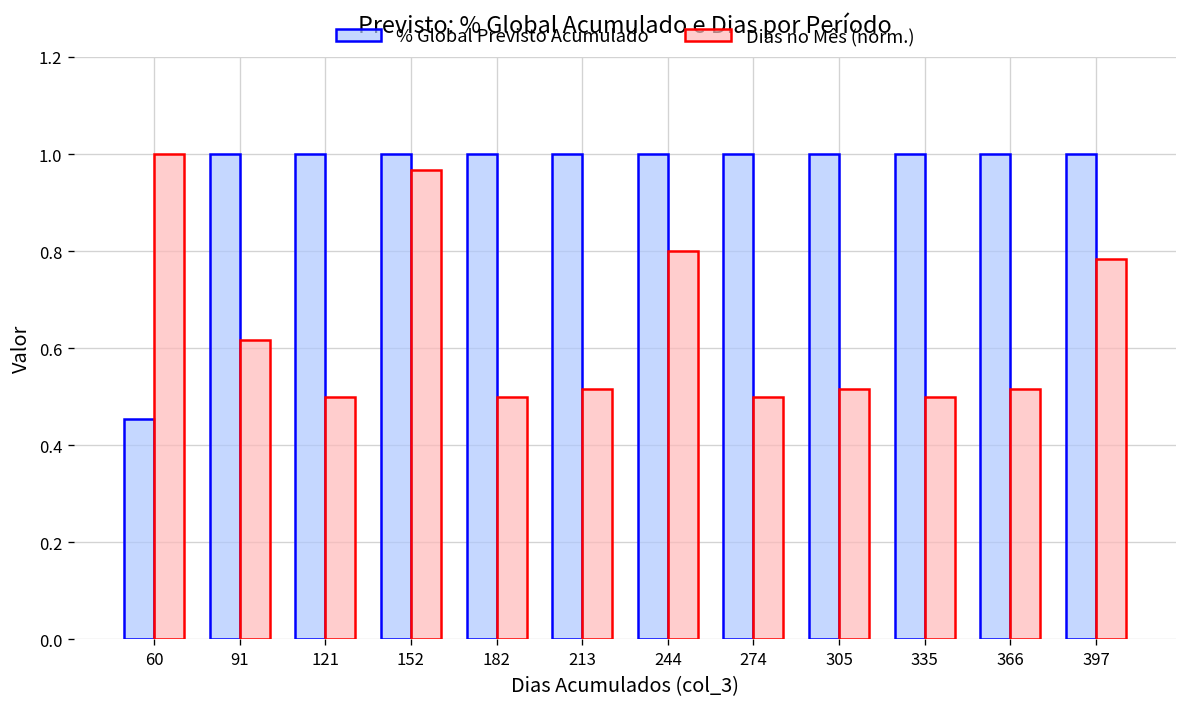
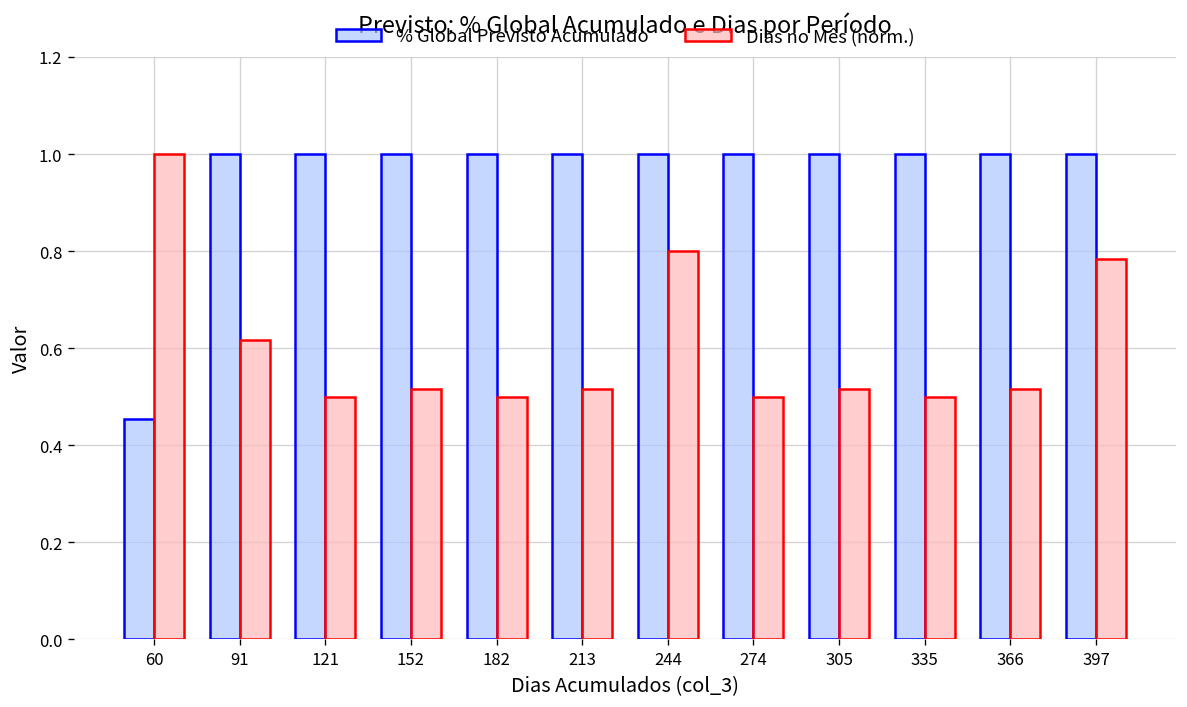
  {
    "% Global Previsto Acumulado": {
      "60": 0.45,
      "91": 1.00,
      "121": 1.00,
      "152": 1.00,
      "182": 1.00,
      "213": 1.00,
      "244": 1.00,
      "274": 1.00,
      "305": 1.00,
      "335": 1.00,
      "366": 1.00,
      "397": 1.00
    },
    "Dias no Mês (norm.)": {
      "60": 1.00,
      "91": 0.62,
      "121": 0.50,
-     "152": 0.97,
+     "152": 0.52,
      "182": 0.50,
      "213": 0.52,
      "244": 0.80,
      "274": 0.50,
      "305": 0.52,
      "335": 0.50,
      "366": 0.52,
      "397": 0.78
    }
  }
